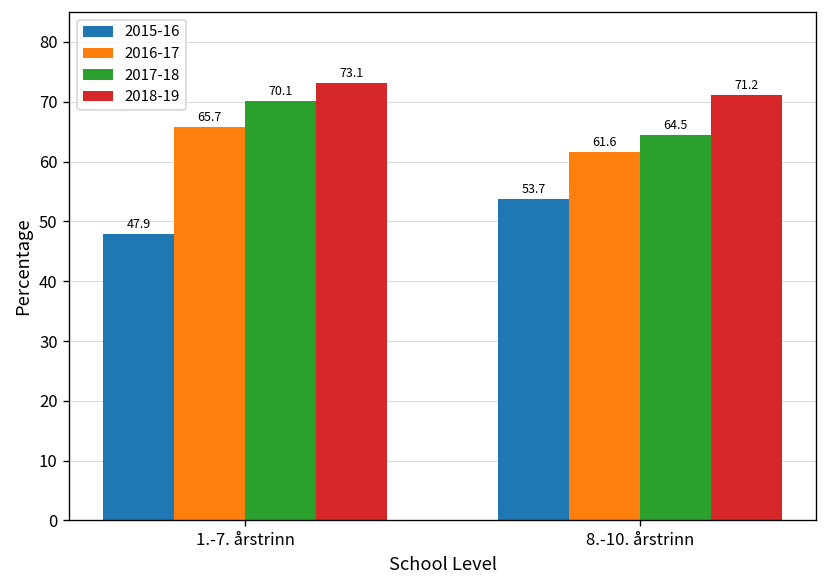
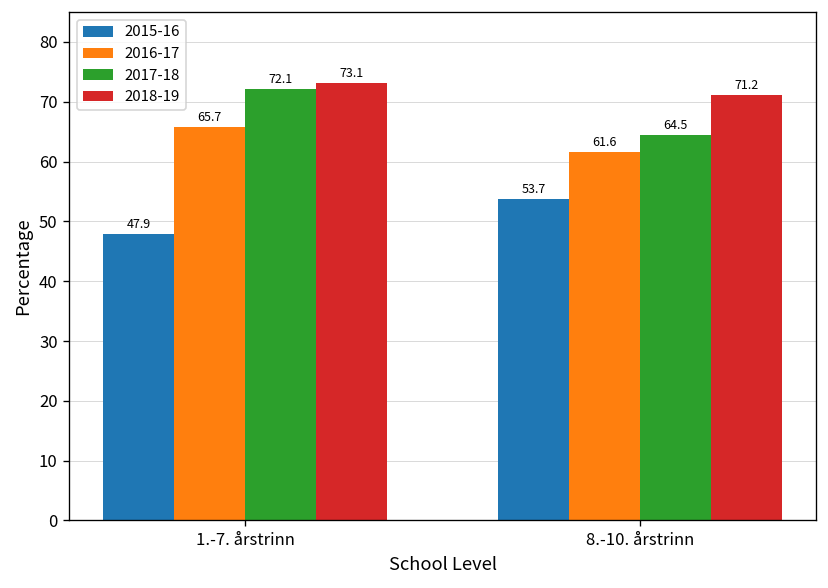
  {
    "2015-16": {
      "1.-7. årstrinn": 47.9,
      "8.-10. årstrinn": 53.7
    },
    "2016-17": {
      "1.-7. årstrinn": 65.7,
      "8.-10. årstrinn": 61.6
    },
    "2017-18": {
-     "1.-7. årstrinn": 70.1,
+     "1.-7. årstrinn": 72.1,
      "8.-10. årstrinn": 64.5
    },
    "2018-19": {
      "1.-7. årstrinn": 73.1,
      "8.-10. årstrinn": 71.2
    }
  }
